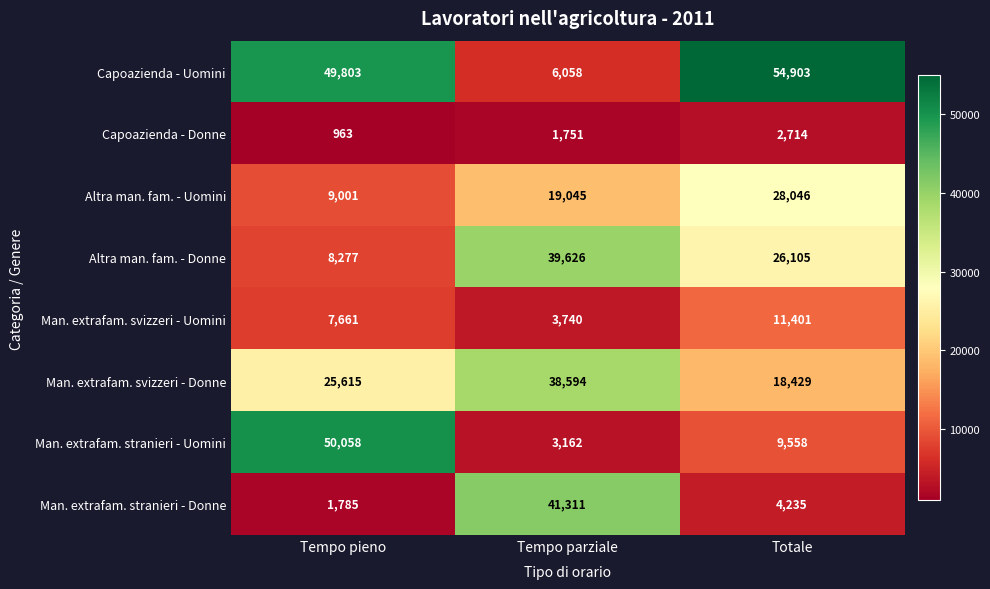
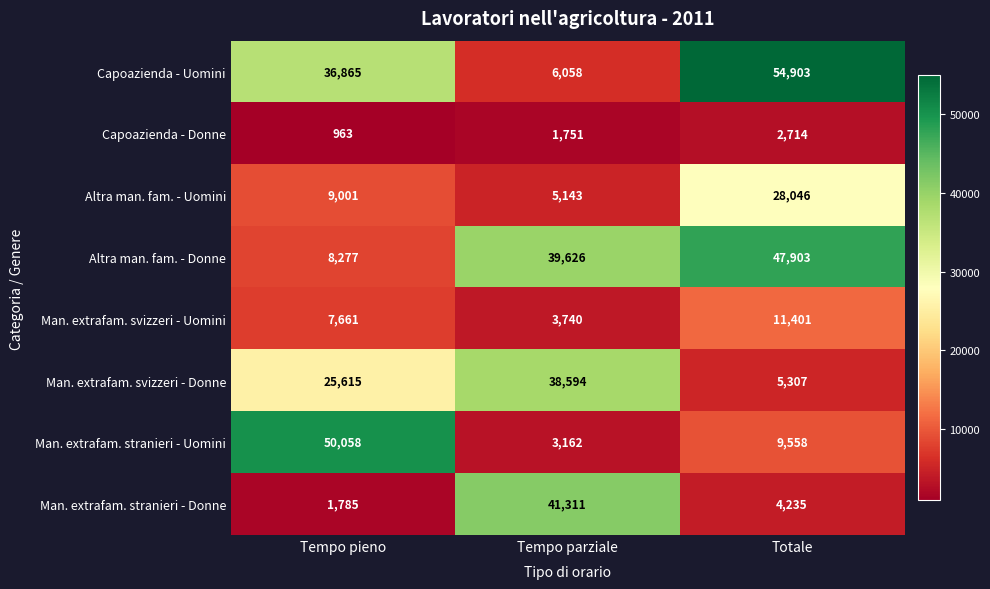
  {
    "Capoazienda - Uomini": {
-     "Tempo pieno": "49,803",
+     "Tempo pieno": "36,865",
      "Tempo parziale": "6,058",
      "Totale": "54,903"
    },
    "Capoazienda - Donne": {
      "Tempo pieno": "963",
      "Tempo parziale": "1,751",
      "Totale": "2,714"
    },
    "Altra man. fam. - Uomini": {
      "Tempo pieno": "9,001",
-     "Tempo parziale": "19,045",
+     "Tempo parziale": "5,143",
      "Totale": "28,046"
    },
    "Altra man. fam. - Donne": {
      "Tempo pieno": "8,277",
      "Tempo parziale": "39,626",
-     "Totale": "26,105"
+     "Totale": "47,903"
    },
    "Man. extrafam. svizzeri - Uomini": {
      "Tempo pieno": "7,661",
      "Tempo parziale": "3,740",
      "Totale": "11,401"
    },
    "Man. extrafam. svizzeri - Donne": {
      "Tempo pieno": "25,615",
      "Tempo parziale": "38,594",
-     "Totale": "18,429"
+     "Totale": "5,307"
    },
    "Man. extrafam. stranieri - Uomini": {
      "Tempo pieno": "50,058",
      "Tempo parziale": "3,162",
      "Totale": "9,558"
    },
    "Man. extrafam. stranieri - Donne": {
      "Tempo pieno": "1,785",
      "Tempo parziale": "41,311",
      "Totale": "4,235"
    }
  }
